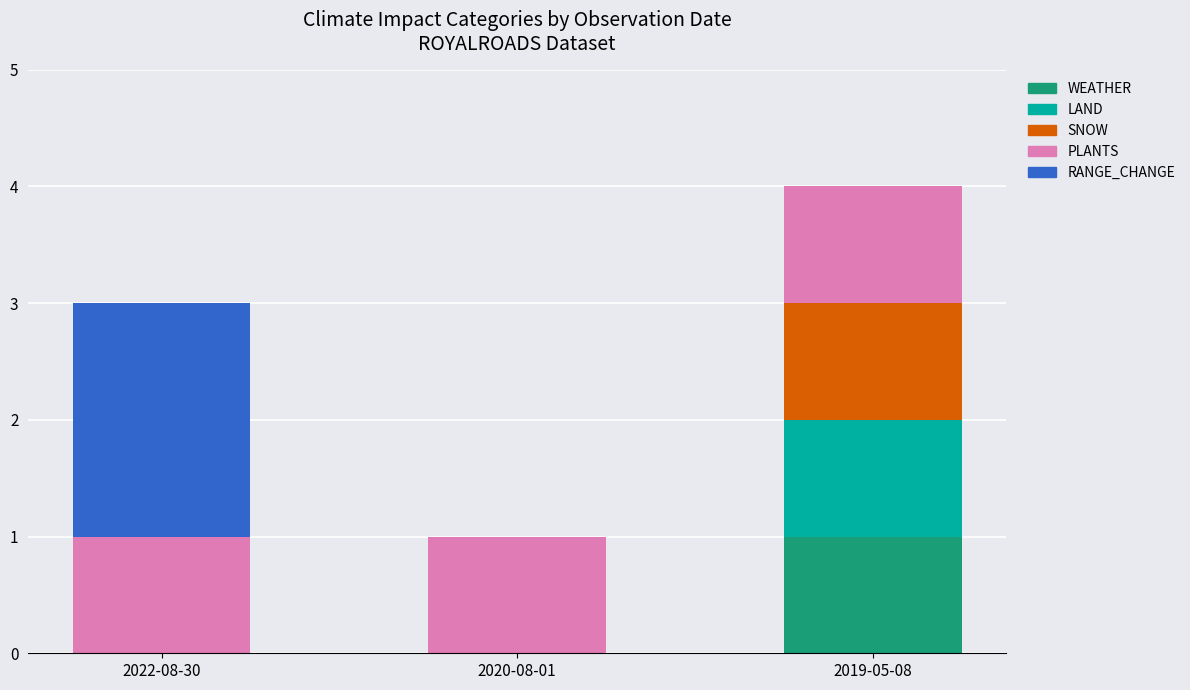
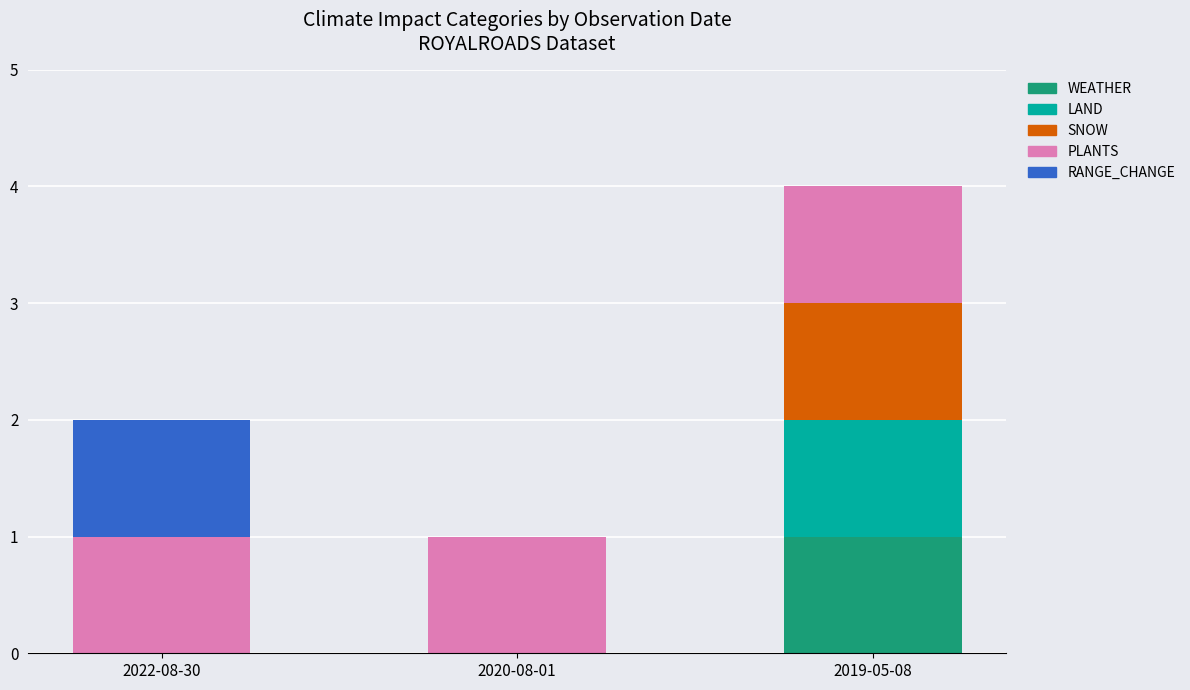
  {
    "SNOW": {
      "2022-08-30": 0,
      "2020-08-01": 0,
      "2019-05-08": 1
    },
    "PLANTS": {
      "2022-08-30": 1,
      "2020-08-01": 1,
      "2019-05-08": 1
    },
    "RANGE_CHANGE": {
-     "2022-08-30": 2,
+     "2022-08-30": 1,
      "2020-08-01": 0,
      "2019-05-08": 0
    }
  }
